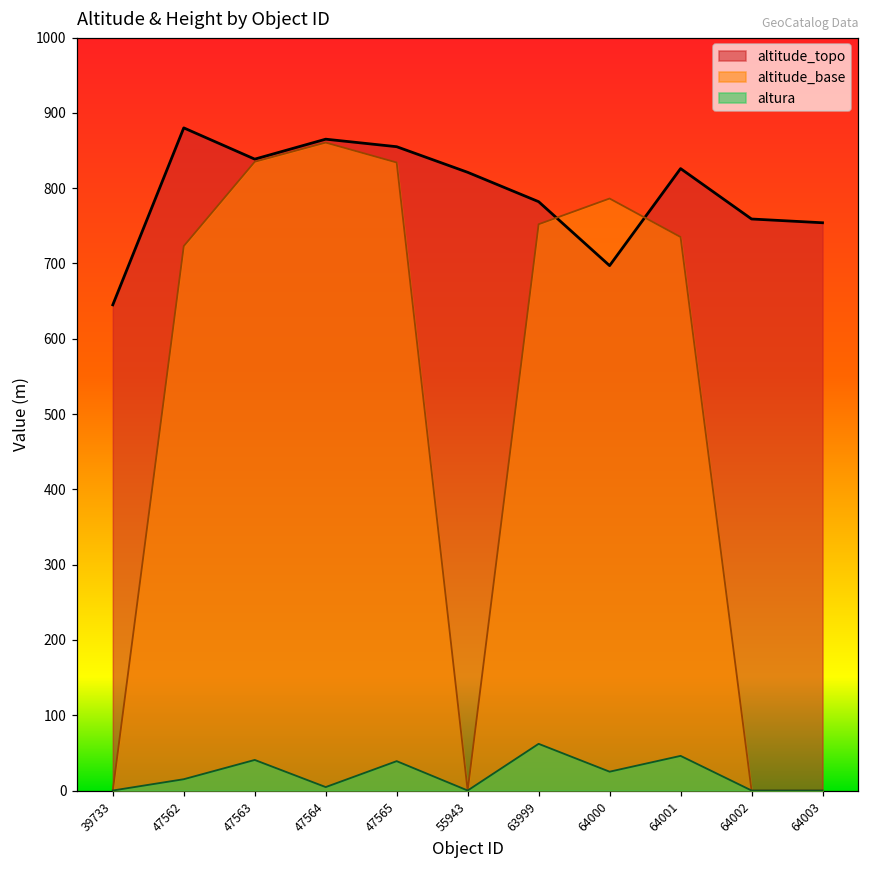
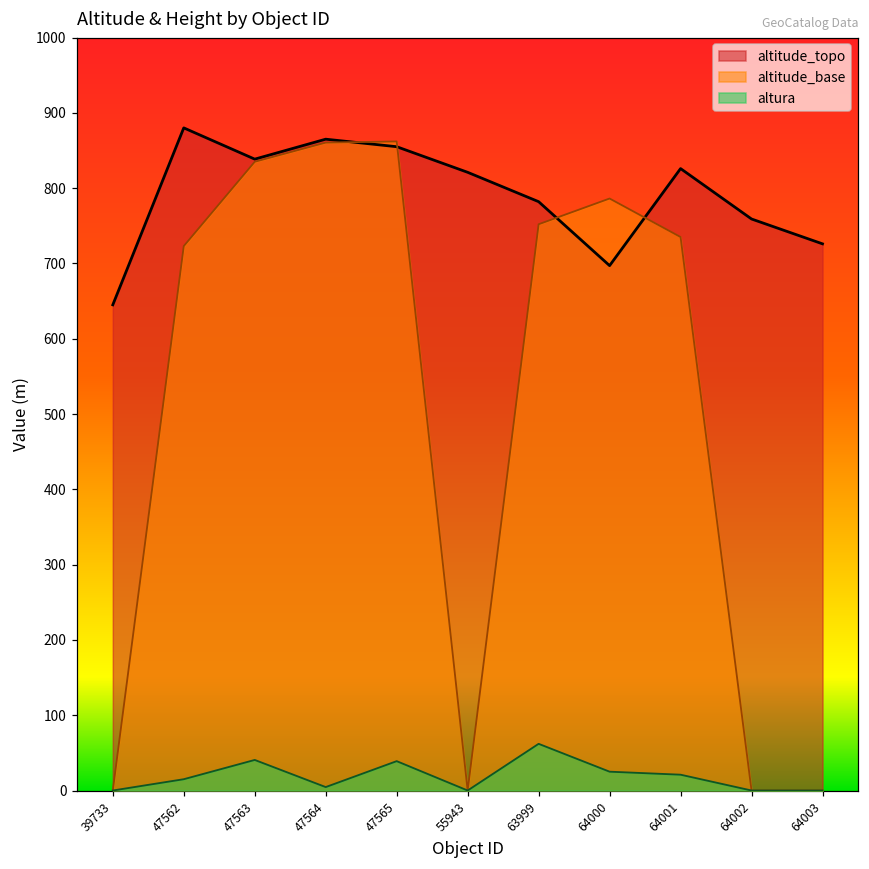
  {
    "altitude_topo": {
      "39733": 650,
      "47562": 880,
      "47564": 870,
      "47565": 860,
      "55943": 820,
      "63999": 780,
      "64000": 700,
      "64001": 830,
      "64002": 760,
-     "64003": 750
+     "64003": 730
    },
    "altitude_base": {
      "47562": 720,
      "47564": 860,
-     "47565": 830,
+     "47565": 860,
      "63999": 750,
      "64000": 790,
      "64001": 740
    },
    "altura": {
      "47562": 20,
      "47563": 40,
      "47564": 0,
      "47565": 40,
      "63999": 60,
      "64000": 30,
-     "64001": 50
+     "64001": 20
    }
  }
